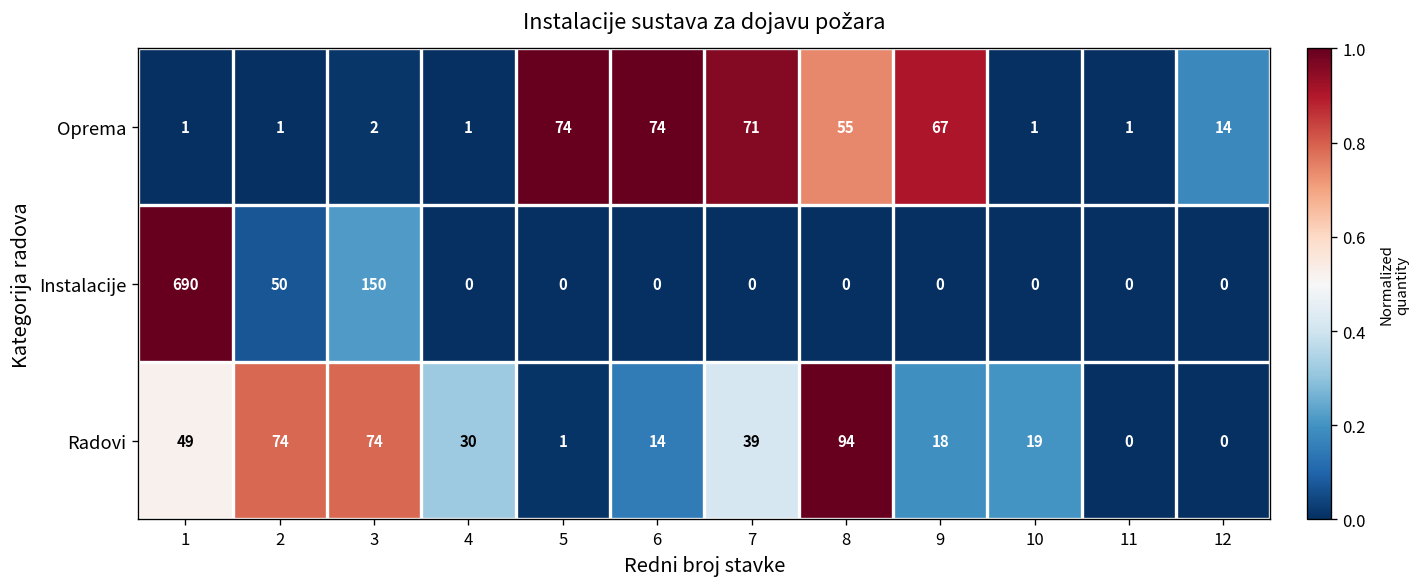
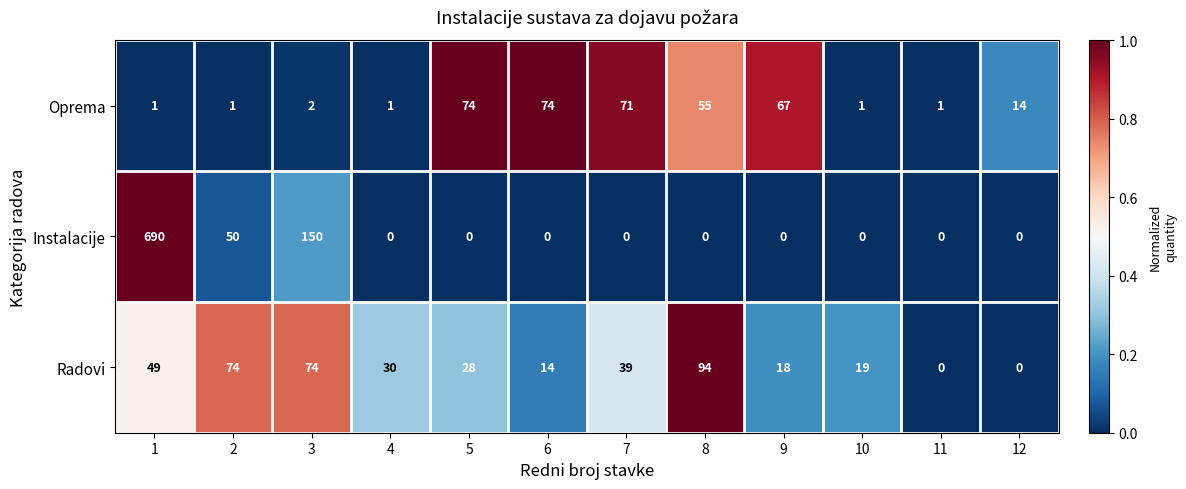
  {
    "Oprema": {
      "1": 1,
      "2": 1,
      "3": 2,
      "4": 1,
      "5": 74,
      "6": 74,
      "7": 71,
      "8": 55,
      "9": 67,
      "10": 1,
      "11": 1,
      "12": 14
    },
    "Instalacije": {
      "1": 690,
      "2": 50,
      "3": 150,
      "4": 0,
      "5": 0,
      "6": 0,
      "7": 0,
      "8": 0,
      "9": 0,
      "10": 0,
      "11": 0,
      "12": 0
    },
    "Radovi": {
      "1": 49,
      "2": 74,
      "3": 74,
      "4": 30,
-     "5": 1,
+     "5": 28,
      "6": 14,
      "7": 39,
      "8": 94,
      "9": 18,
      "10": 19,
      "11": 0,
      "12": 0
    }
  }
